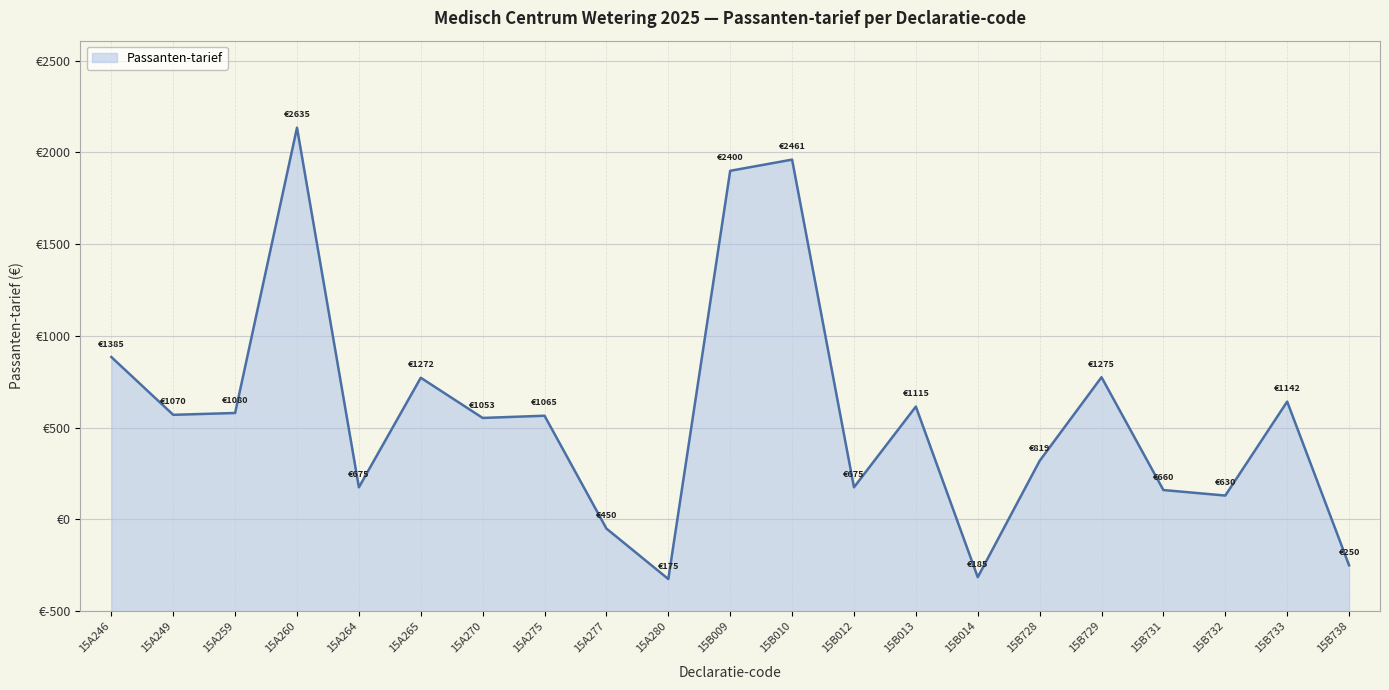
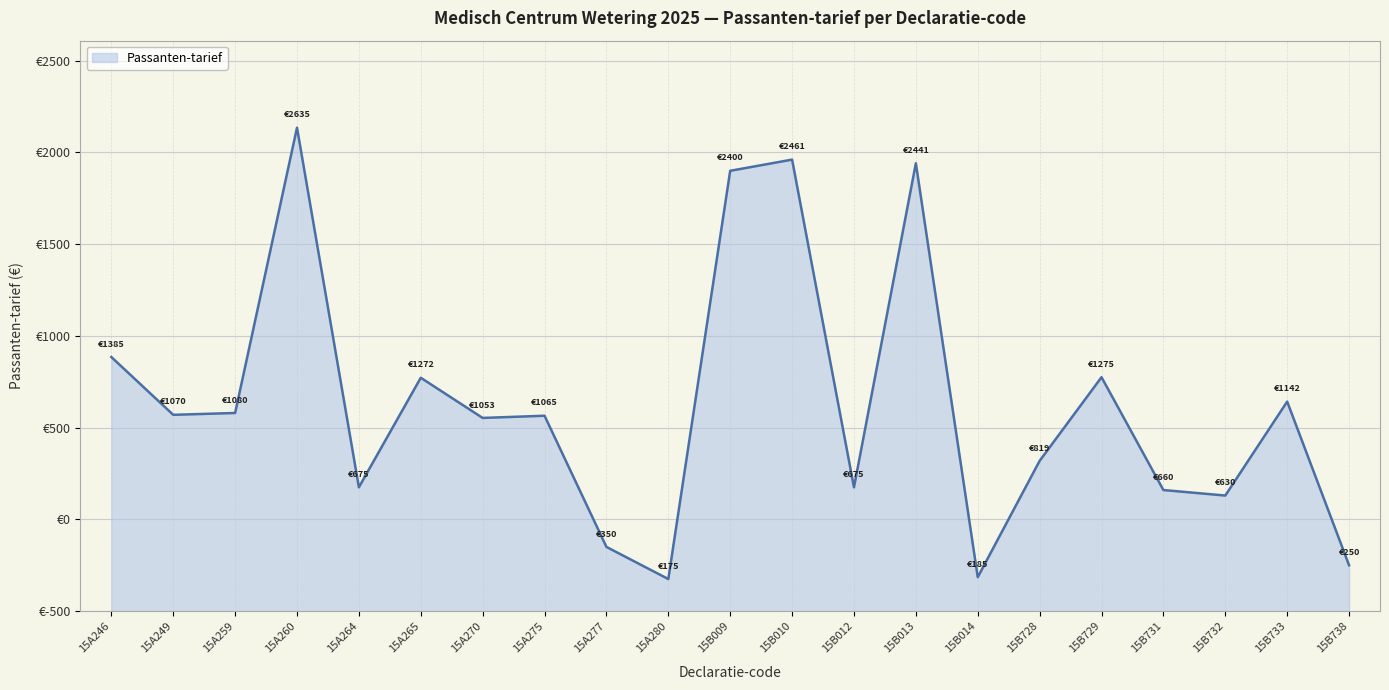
  {
    "15A246": "€1385",
    "15A249": "€1070",
    "15A259": "€1080",
    "15A260": "€2635",
    "15A264": "€675",
    "15A265": "€1272",
    "15A270": "€1053",
    "15A275": "€1065",
-   "15A277": "€450",
+   "15A277": "€350",
    "15A280": "€175",
    "15B009": "€2400",
    "15B010": "€2461",
    "15B012": "€675",
-   "15B013": "€1115",
+   "15B013": "€2441",
    "15B014": "€185",
    "15B728": "€819",
    "15B729": "€1275",
    "15B731": "€660",
    "15B732": "€630",
    "15B733": "€1142",
    "15B738": "€250"
  }
